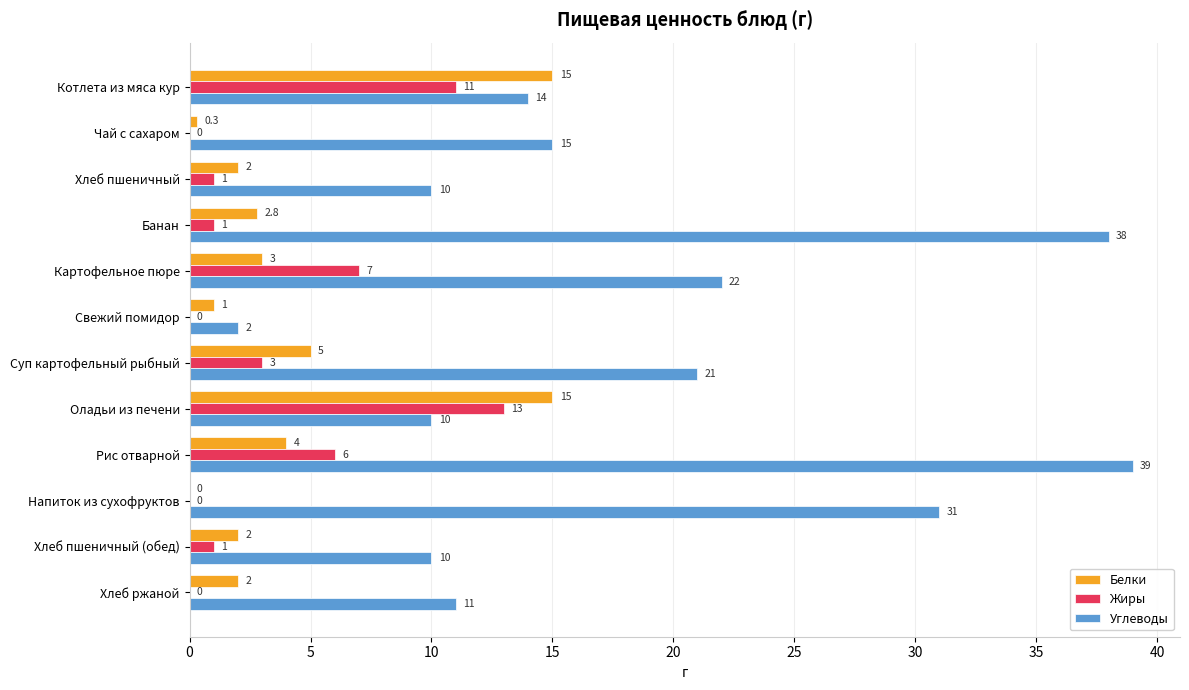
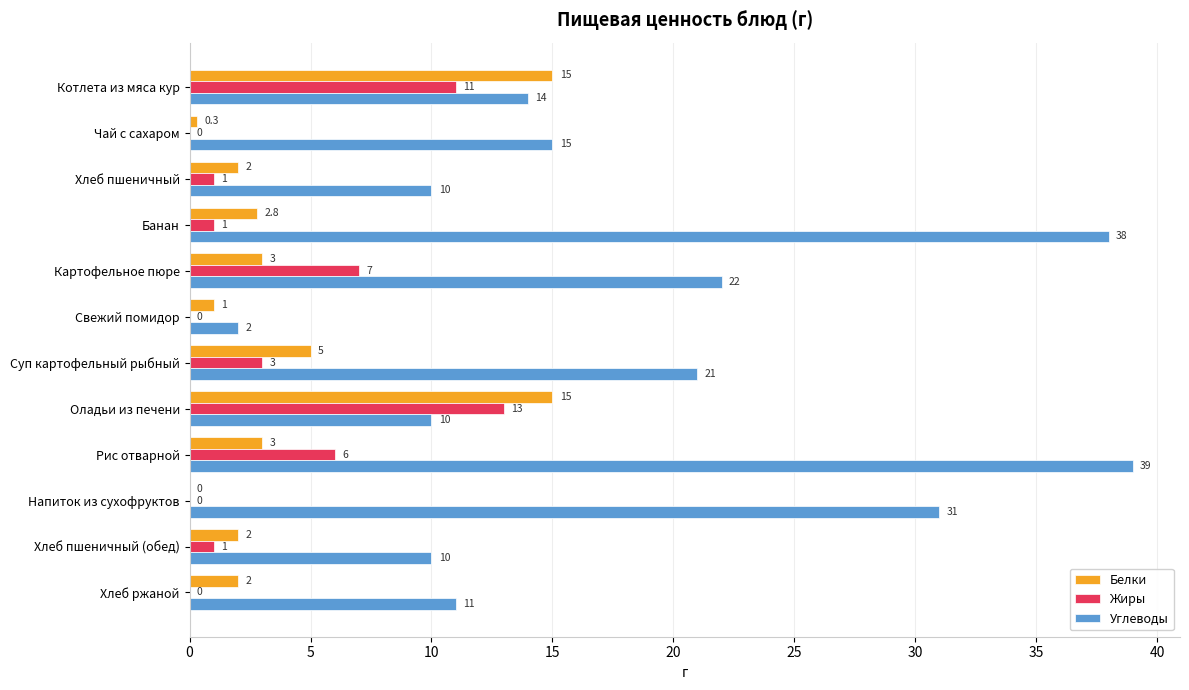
  {
    "Белки": {
      "Котлета из мяса кур": 15,
      "Чай с сахаром": 0,
      "Хлеб пшеничный": 2,
      "Банан": 2.8,
      "Картофельное пюре": 3,
      "Свежий помидор": 1,
      "Суп картофельный рыбный": 5,
      "Оладьи из печени": 15,
-     "Рис отварной": 4,
+     "Рис отварной": 3,
      "Напиток из сухофруктов": 0,
      "Хлеб пшеничный (обед)": 2,
      "Хлеб ржаной": 2
    },
    "Жиры": {
      "Котлета из мяса кур": 11,
      "Хлеб пшеничный": 1,
      "Банан": 1,
      "Картофельное пюре": 7,
      "Свежий помидор": 0,
      "Суп картофельный рыбный": 3,
      "Оладьи из печени": 13,
      "Рис отварной": 6,
      "Напиток из сухофруктов": 0,
      "Хлеб пшеничный (обед)": 1,
      "Хлеб ржаной": 0
    },
    "Углеводы": {
      "Котлета из мяса кур": 14,
      "Чай с сахаром": 15,
      "Хлеб пшеничный": 10,
      "Банан": 38,
      "Картофельное пюре": 22,
      "Свежий помидор": 2,
      "Суп картофельный рыбный": 21,
      "Оладьи из печени": 10,
      "Рис отварной": 39,
      "Напиток из сухофруктов": 31,
      "Хлеб пшеничный (обед)": 10,
      "Хлеб ржаной": 11
    }
  }
